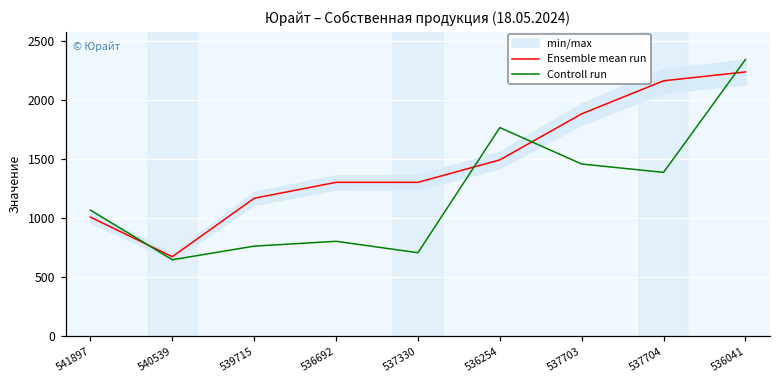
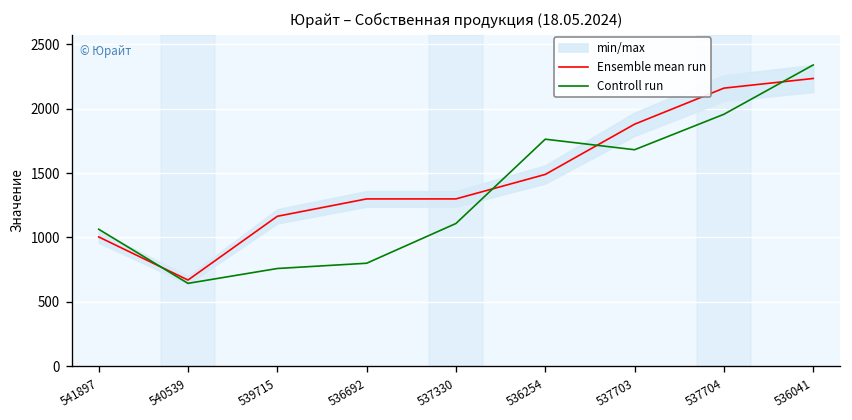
  {
    "Ensemble mean run": {
      "541897": 1000,
      "540539": 670,
      "539715": 1160,
      "536692": 1300,
      "537330": 1300,
      "536254": 1490,
      "537703": 1880,
      "537704": 2160,
      "536041": 2230
    },
    "Controll run": {
      "540539": 640,
      "539715": 760,
      "536692": 800,
-     "537330": 700,
+     "537330": 1110,
      "536254": 1760,
-     "537703": 1450,
-     "537704": 1380
+     "537703": 1680,
+     "537704": 1960
    }
  }
